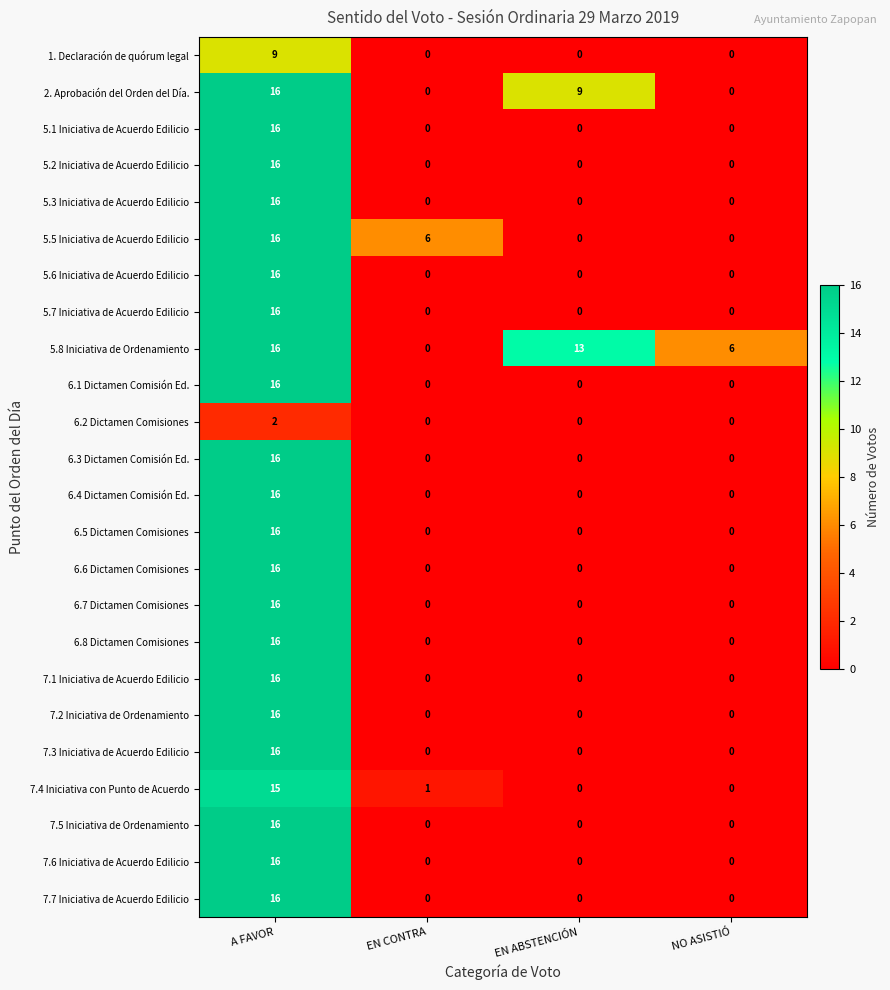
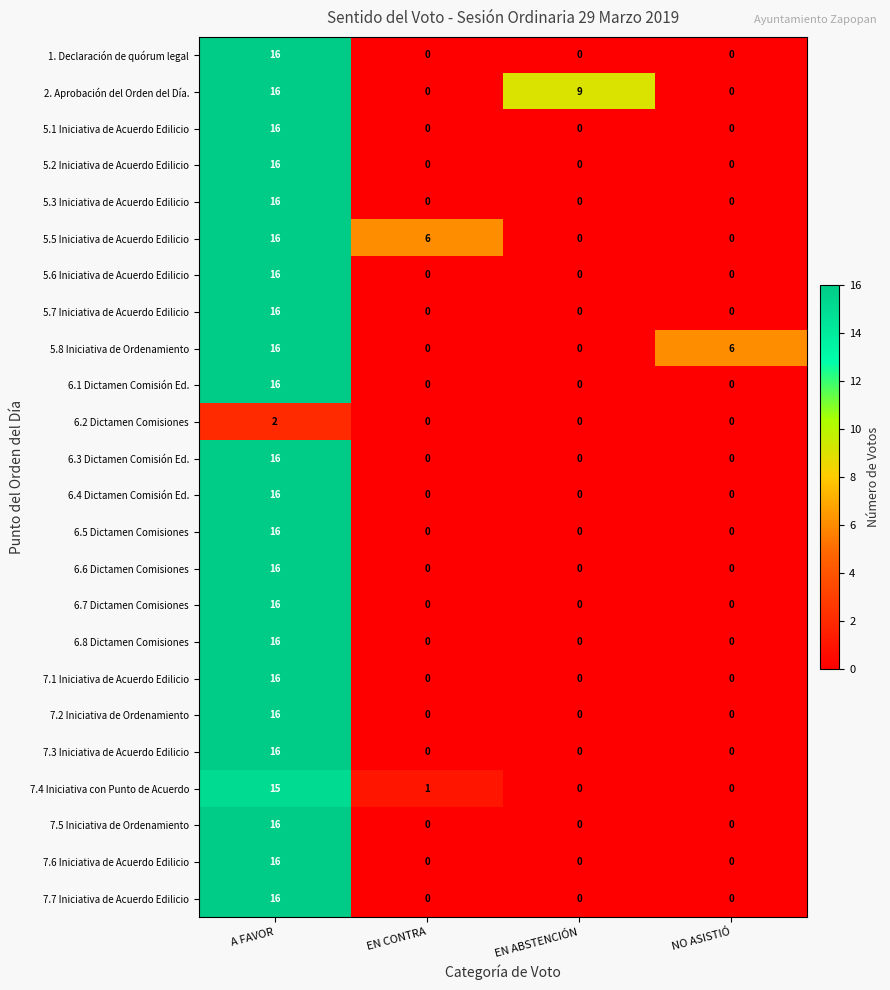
  {
    "1. Declaración de quórum legal": {
-     "A FAVOR": 9,
+     "A FAVOR": 16,
      "EN CONTRA": 0,
      "EN ABSTENCIÓN": 0,
      "NO ASISTIÓ": 0
    },
    "2. Aprobación del Orden del Día.": {
      "A FAVOR": 16,
      "EN CONTRA": 0,
      "EN ABSTENCIÓN": 9,
      "NO ASISTIÓ": 0
    },
    "5.1 Iniciativa de Acuerdo Edilicio": {
      "A FAVOR": 16,
      "EN CONTRA": 0,
      "EN ABSTENCIÓN": 0,
      "NO ASISTIÓ": 0
    },
    "5.2 Iniciativa de Acuerdo Edilicio": {
      "A FAVOR": 16,
      "EN CONTRA": 0,
      "EN ABSTENCIÓN": 0,
      "NO ASISTIÓ": 0
    },
    "5.3 Iniciativa de Acuerdo Edilicio": {
      "A FAVOR": 16,
      "EN CONTRA": 0,
      "EN ABSTENCIÓN": 0,
      "NO ASISTIÓ": 0
    },
    "5.5 Iniciativa de Acuerdo Edilicio": {
      "A FAVOR": 16,
      "EN CONTRA": 6,
      "EN ABSTENCIÓN": 0,
      "NO ASISTIÓ": 0
    },
    "5.6 Iniciativa de Acuerdo Edilicio": {
      "A FAVOR": 16,
      "EN CONTRA": 0,
      "EN ABSTENCIÓN": 0,
      "NO ASISTIÓ": 0
    },
    "5.7 Iniciativa de Acuerdo Edilicio": {
      "A FAVOR": 16,
      "EN CONTRA": 0,
      "EN ABSTENCIÓN": 0,
      "NO ASISTIÓ": 0
    },
    "5.8 Iniciativa de Ordenamiento": {
      "A FAVOR": 16,
      "EN CONTRA": 0,
-     "EN ABSTENCIÓN": 13,
+     "EN ABSTENCIÓN": 0,
      "NO ASISTIÓ": 6
    },
    "6.1 Dictamen Comisión Ed.": {
      "A FAVOR": 16,
      "EN CONTRA": 0,
      "EN ABSTENCIÓN": 0,
      "NO ASISTIÓ": 0
    },
    "6.2 Dictamen Comisiones": {
      "A FAVOR": 2,
      "EN CONTRA": 0,
      "EN ABSTENCIÓN": 0,
      "NO ASISTIÓ": 0
    },
    "6.3 Dictamen Comisión Ed.": {
      "A FAVOR": 16,
      "EN CONTRA": 0,
      "EN ABSTENCIÓN": 0,
      "NO ASISTIÓ": 0
    },
    "6.4 Dictamen Comisión Ed.": {
      "A FAVOR": 16,
      "EN CONTRA": 0,
      "EN ABSTENCIÓN": 0,
      "NO ASISTIÓ": 0
    },
    "6.5 Dictamen Comisiones": {
      "A FAVOR": 16,
      "EN CONTRA": 0,
      "EN ABSTENCIÓN": 0,
      "NO ASISTIÓ": 0
    },
    "6.6 Dictamen Comisiones": {
      "A FAVOR": 16,
      "EN CONTRA": 0,
      "EN ABSTENCIÓN": 0,
      "NO ASISTIÓ": 0
    },
    "6.7 Dictamen Comisiones": {
      "A FAVOR": 16,
      "EN CONTRA": 0,
      "EN ABSTENCIÓN": 0,
      "NO ASISTIÓ": 0
    },
    "6.8 Dictamen Comisiones": {
      "A FAVOR": 16,
      "EN CONTRA": 0,
      "EN ABSTENCIÓN": 0,
      "NO ASISTIÓ": 0
    },
    "7.1 Iniciativa de Acuerdo Edilicio": {
      "A FAVOR": 16,
      "EN CONTRA": 0,
      "EN ABSTENCIÓN": 0,
      "NO ASISTIÓ": 0
    },
    "7.2 Iniciativa de Ordenamiento": {
      "A FAVOR": 16,
      "EN CONTRA": 0,
      "EN ABSTENCIÓN": 0,
      "NO ASISTIÓ": 0
    },
    "7.3 Iniciativa de Acuerdo Edilicio": {
      "A FAVOR": 16,
      "EN CONTRA": 0,
      "EN ABSTENCIÓN": 0,
      "NO ASISTIÓ": 0
    },
    "7.4 Iniciativa con Punto de Acuerdo": {
      "A FAVOR": 15,
      "EN CONTRA": 1,
      "EN ABSTENCIÓN": 0,
      "NO ASISTIÓ": 0
    },
    "7.5 Iniciativa de Ordenamiento": {
      "A FAVOR": 16,
      "EN CONTRA": 0,
      "EN ABSTENCIÓN": 0,
      "NO ASISTIÓ": 0
    },
    "7.6 Iniciativa de Acuerdo Edilicio": {
      "A FAVOR": 16,
      "EN CONTRA": 0,
      "EN ABSTENCIÓN": 0,
      "NO ASISTIÓ": 0
    },
    "7.7 Iniciativa de Acuerdo Edilicio": {
      "A FAVOR": 16,
      "EN CONTRA": 0,
      "EN ABSTENCIÓN": 0,
      "NO ASISTIÓ": 0
    }
  }
